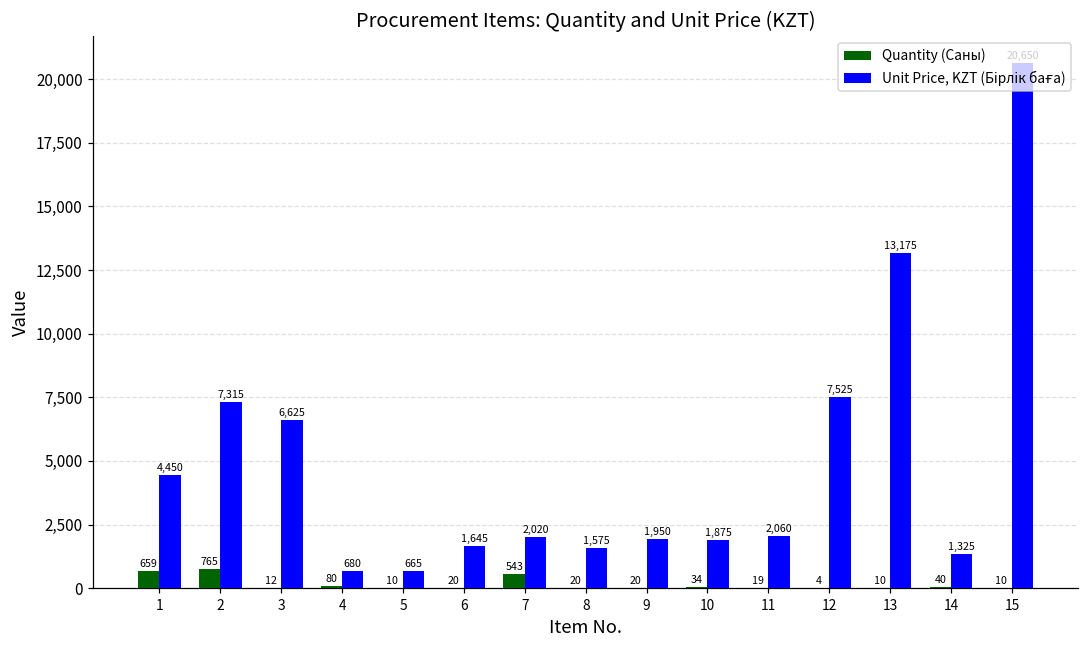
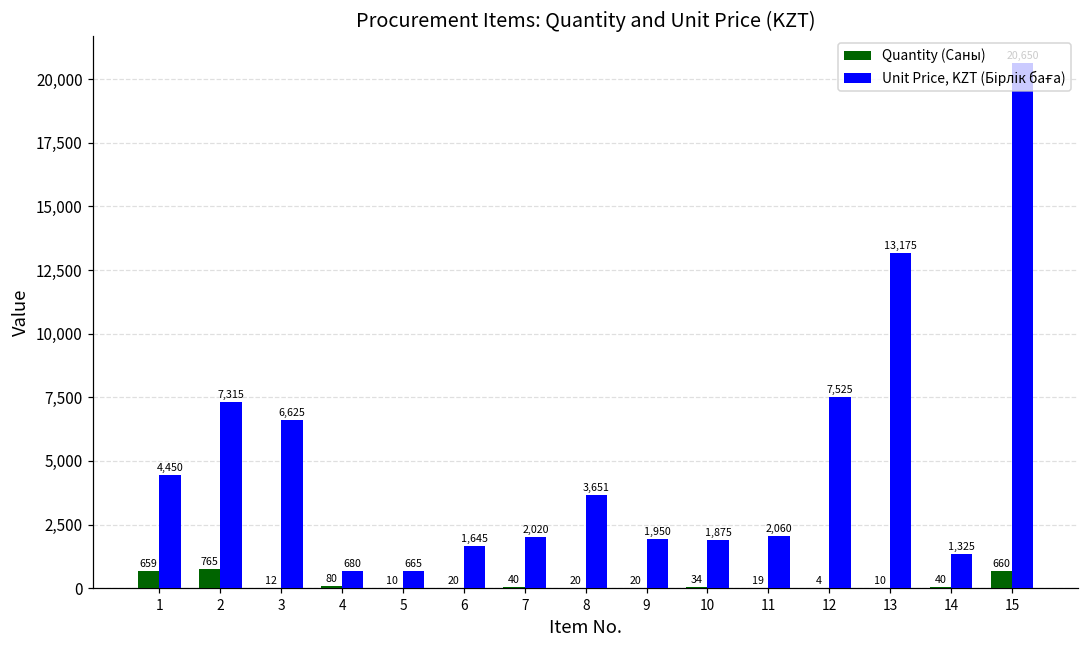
  {
    "Quantity (Саны)": {
      "1": "659",
      "2": "765",
      "3": "12",
      "4": "80",
      "5": "10",
      "6": "20",
-     "7": "543",
+     "7": "40",
      "8": "20",
      "9": "20",
      "10": "34",
      "11": "19",
      "12": "4",
      "13": "10",
      "14": "40",
-     "15": "10"
+     "15": "660"
    },
    "Unit Price, KZT (Бірлік баға)": {
      "1": "4,450",
      "2": "7,315",
      "3": "6,625",
      "4": "680",
      "5": "665",
      "6": "1,645",
      "7": "2,020",
-     "8": "1,575",
+     "8": "3,651",
      "9": "1,950",
      "10": "1,875",
      "11": "2,060",
      "12": "7,525",
      "13": "13,175",
      "14": "1,325"
    }
  }
